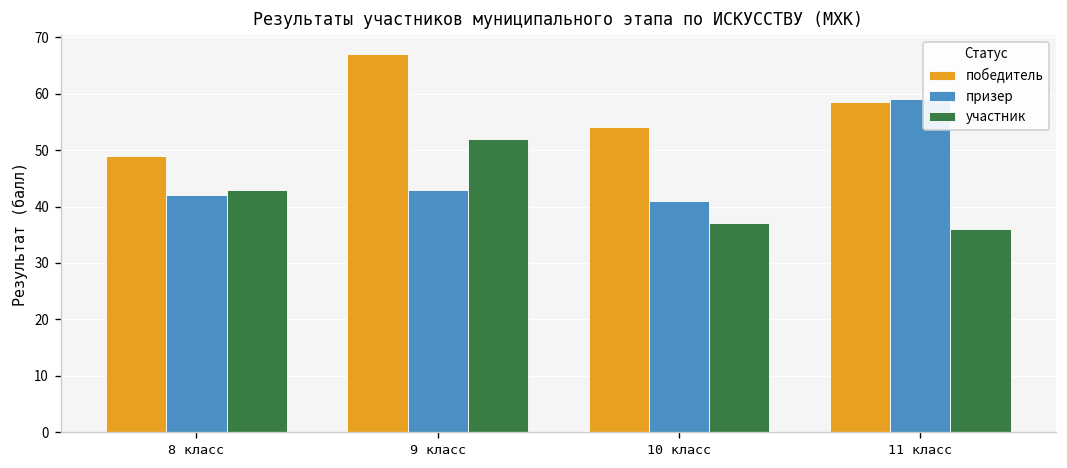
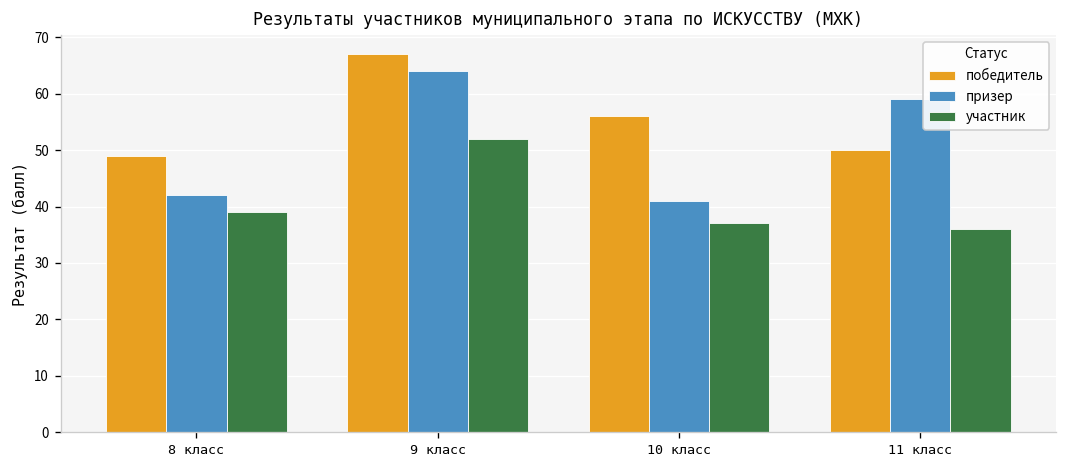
  {
    "победитель": {
      "8 класс": 49,
      "9 класс": 67,
-     "10 класс": 54,
-     "11 класс": 59
+     "10 класс": 56,
+     "11 класс": 50
    },
    "призер": {
      "8 класс": 42,
-     "9 класс": 43,
+     "9 класс": 64,
      "10 класс": 41,
      "11 класс": 59
    },
    "участник": {
-     "8 класс": 43,
+     "8 класс": 39,
      "9 класс": 52,
      "10 класс": 37,
      "11 класс": 36
    }
  }
